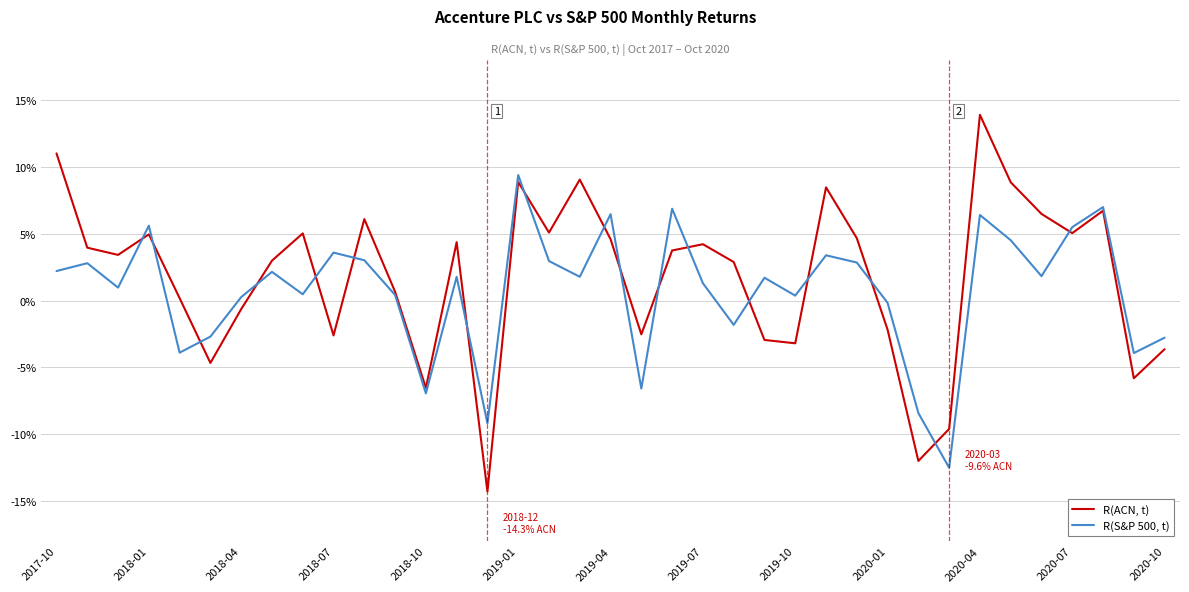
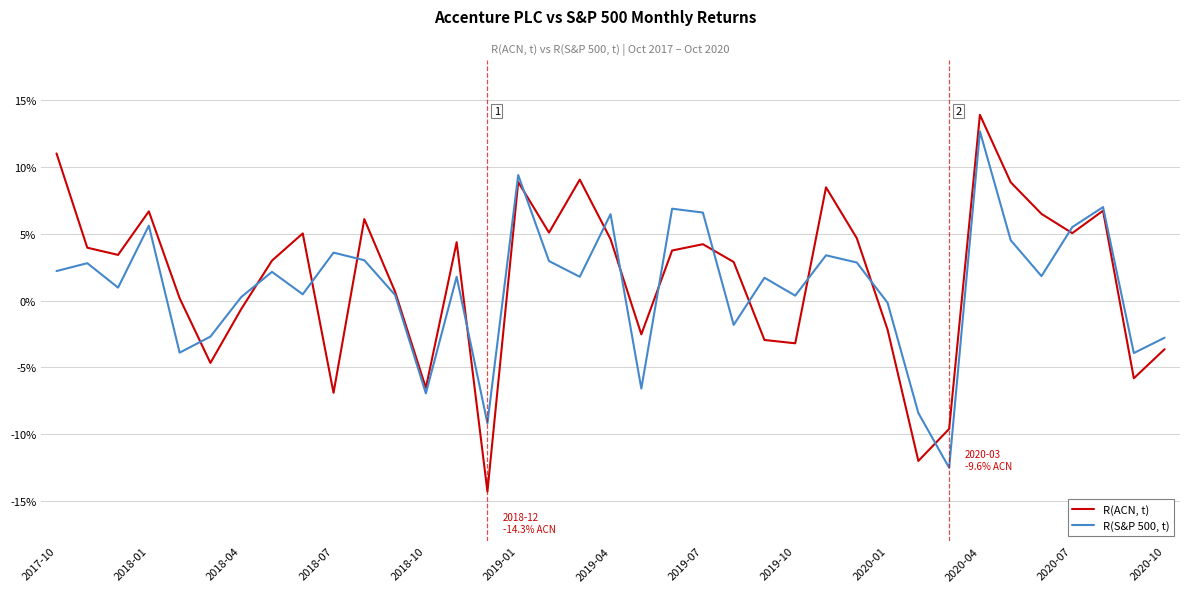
  {
    "R(ACN, t)": {
      "2017-10": "11.0%",
-     "2018-01": "5.0%",
+     "2018-01": "6.7%",
      "2018-04": "-0.6%",
-     "2018-07": "-2.6%",
+     "2018-07": "-6.9%",
      "2018-10": "-6.5%",
      "2019-01": "8.9%",
      "2019-04": "4.6%",
      "2019-07": "4.2%",
      "2019-10": "-3.2%",
      "2020-01": "-2.2%",
      "2020-07": "5.1%",
      "2020-10": "-3.6%"
    },
    "R(S&P 500, t)": {
      "2017-10": "2.2%",
      "2018-01": "5.6%",
      "2018-04": "0.3%",
      "2018-07": "3.6%",
      "2018-10": "-6.9%",
      "2019-01": "9.4%",
      "2019-04": "6.5%",
-     "2019-07": "1.3%",
+     "2019-07": "6.6%",
      "2019-10": "0.4%",
      "2020-01": "-0.2%",
-     "2020-04": "6.4%",
+     "2020-04": "12.7%",
      "2020-07": "5.5%",
      "2020-10": "-2.8%"
    }
  }
